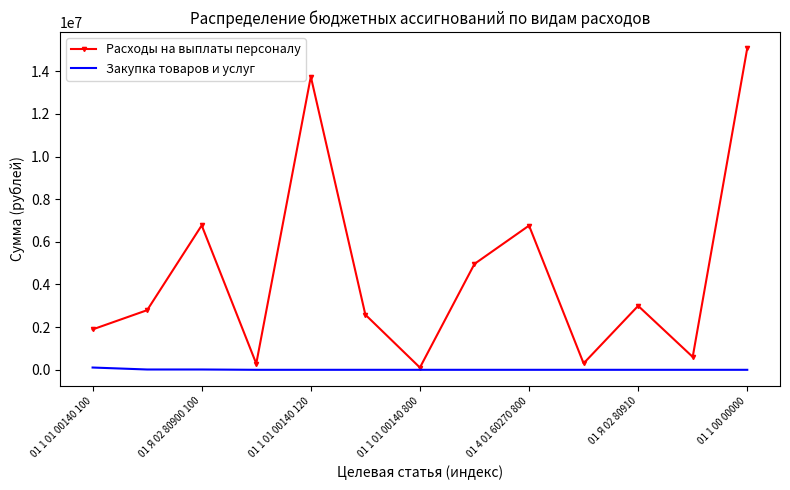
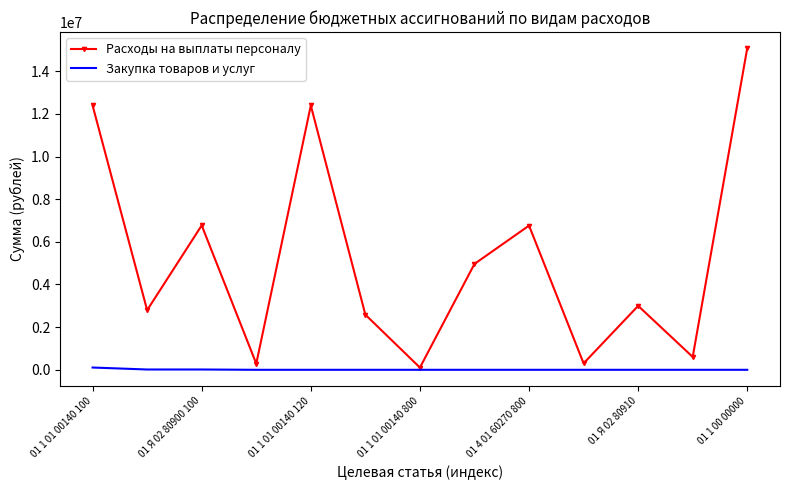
  {
    "Расходы на выплаты персоналу": {
-     "01 1 01 00140 100": 1900000,
+     "01 1 01 00140 100": 12400000,
      "01 Я 02 80900 100": 6800000,
-     "01 1 01 00140 120": 13700000,
+     "01 1 01 00140 120": 12400000,
      "01 4 01 60270 800": 6800000,
      "01 Я 02 80910": 3000000,
      "01 1 00 00000": 15100000
    },
    "Закупка товаров и услуг": {
      "01 1 01 00140 100": 100000,
      "01 Я 02 80900 100": 0,
      "01 1 01 00140 120": 0,
      "01 4 01 60270 800": 0,
      "01 Я 02 80910": 0,
      "01 1 00 00000": 0
    }
  }
